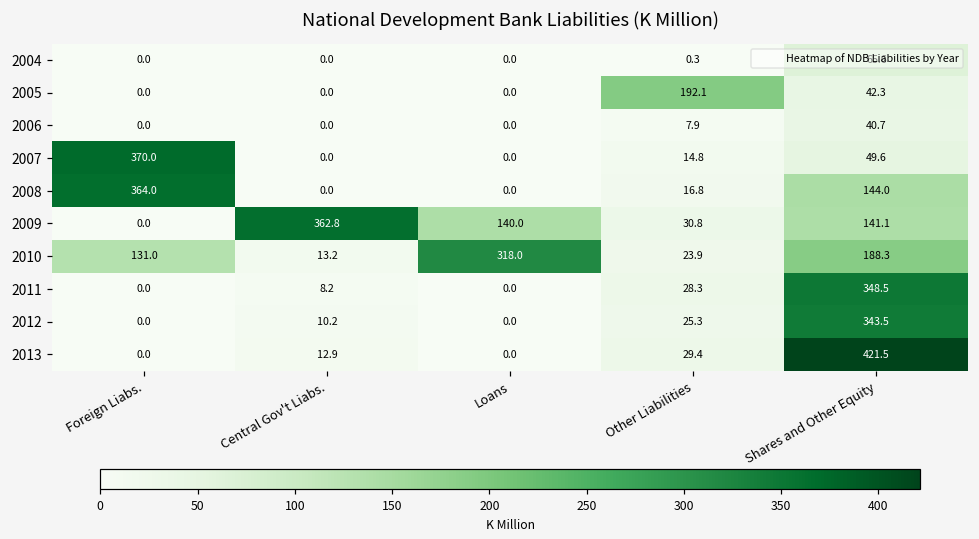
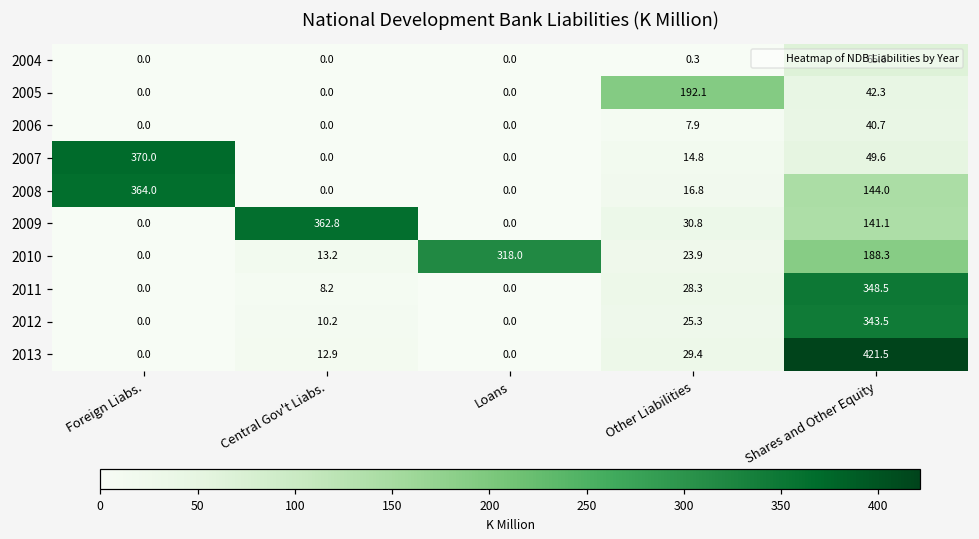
  {
    "2004": {
      "Foreign Liabs.": 0.0,
      "Central Gov't Liabs.": 0.0,
      "Loans": 0.0,
      "Other Liabilities": 0.3
    },
    "2005": {
      "Foreign Liabs.": 0.0,
      "Central Gov't Liabs.": 0.0,
      "Loans": 0.0,
      "Other Liabilities": 192.1,
      "Shares and Other Equity": 42.3
    },
    "2006": {
      "Foreign Liabs.": 0.0,
      "Central Gov't Liabs.": 0.0,
      "Loans": 0.0,
      "Other Liabilities": 7.9,
      "Shares and Other Equity": 40.7
    },
    "2007": {
      "Foreign Liabs.": 370.0,
      "Central Gov't Liabs.": 0.0,
      "Loans": 0.0,
      "Other Liabilities": 14.8,
      "Shares and Other Equity": 49.6
    },
    "2008": {
      "Foreign Liabs.": 364.0,
      "Central Gov't Liabs.": 0.0,
      "Loans": 0.0,
      "Other Liabilities": 16.8,
      "Shares and Other Equity": 144.0
    },
    "2009": {
      "Foreign Liabs.": 0.0,
      "Central Gov't Liabs.": 362.8,
-     "Loans": 140.0,
+     "Loans": 0.0,
      "Other Liabilities": 30.8,
      "Shares and Other Equity": 141.1
    },
    "2010": {
-     "Foreign Liabs.": 131.0,
+     "Foreign Liabs.": 0.0,
      "Central Gov't Liabs.": 13.2,
      "Loans": 318.0,
      "Other Liabilities": 23.9,
      "Shares and Other Equity": 188.3
    },
    "2011": {
      "Foreign Liabs.": 0.0,
      "Central Gov't Liabs.": 8.2,
      "Loans": 0.0,
      "Other Liabilities": 28.3,
      "Shares and Other Equity": 348.5
    },
    "2012": {
      "Foreign Liabs.": 0.0,
      "Central Gov't Liabs.": 10.2,
      "Loans": 0.0,
      "Other Liabilities": 25.3,
      "Shares and Other Equity": 343.5
    },
    "2013": {
      "Foreign Liabs.": 0.0,
      "Central Gov't Liabs.": 12.9,
      "Loans": 0.0,
      "Other Liabilities": 29.4,
      "Shares and Other Equity": 421.5
    }
  }
